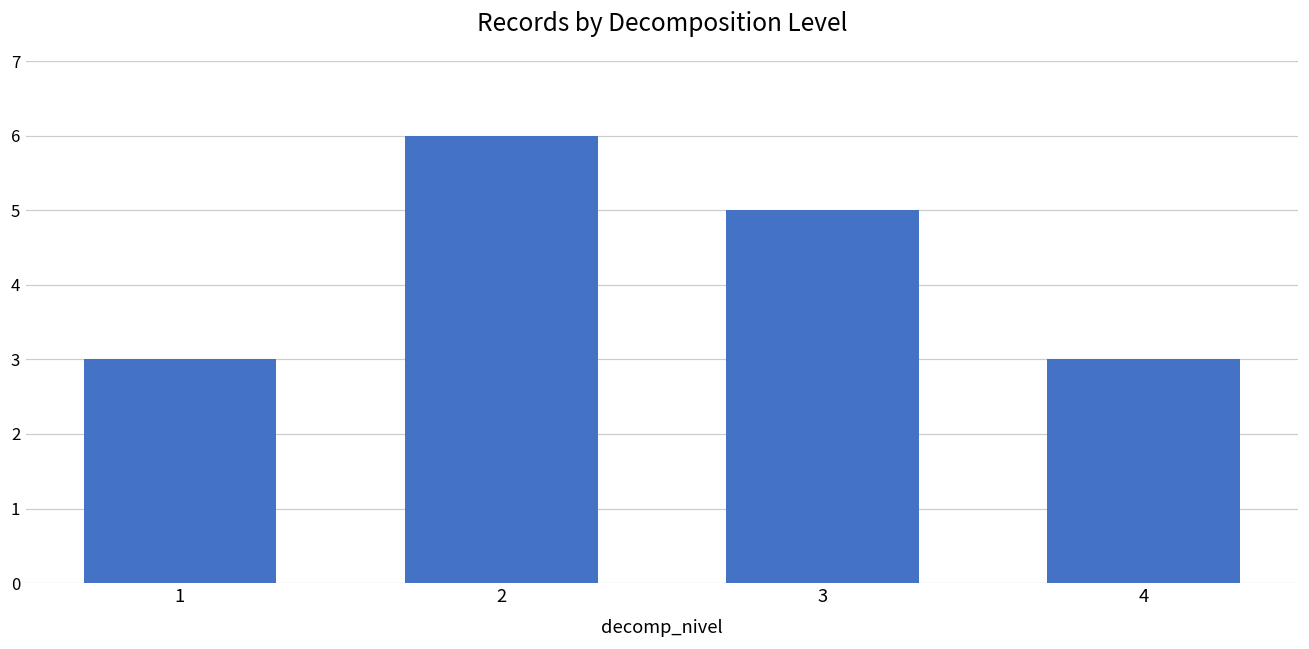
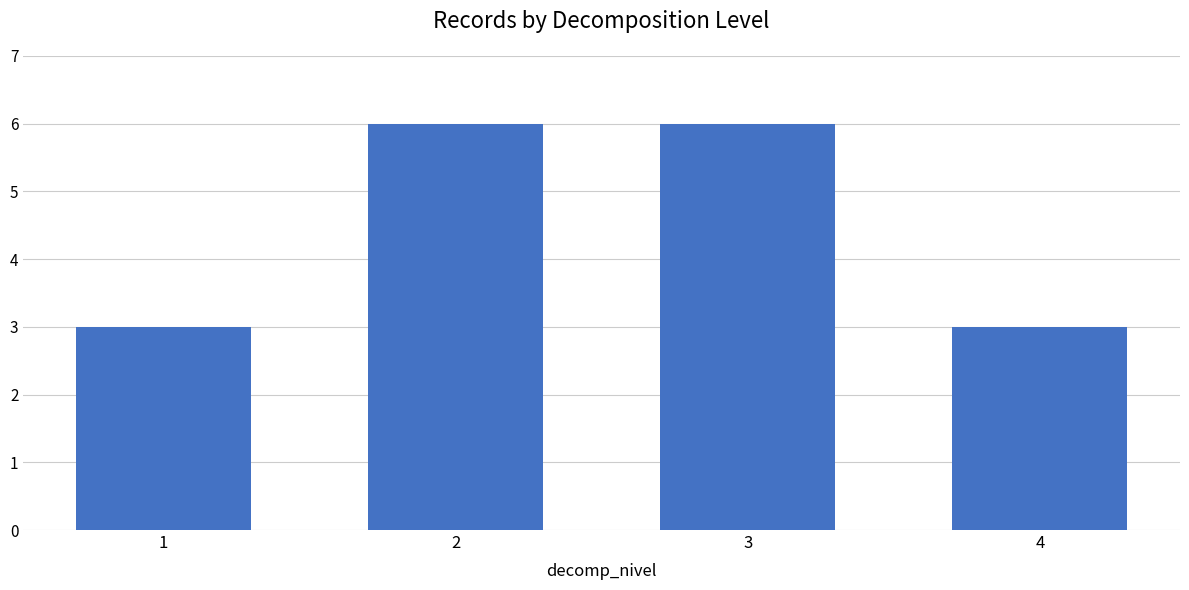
  {
    "1": 3,
    "2": 6,
-   "3": 5,
+   "3": 6,
    "4": 3
  }
